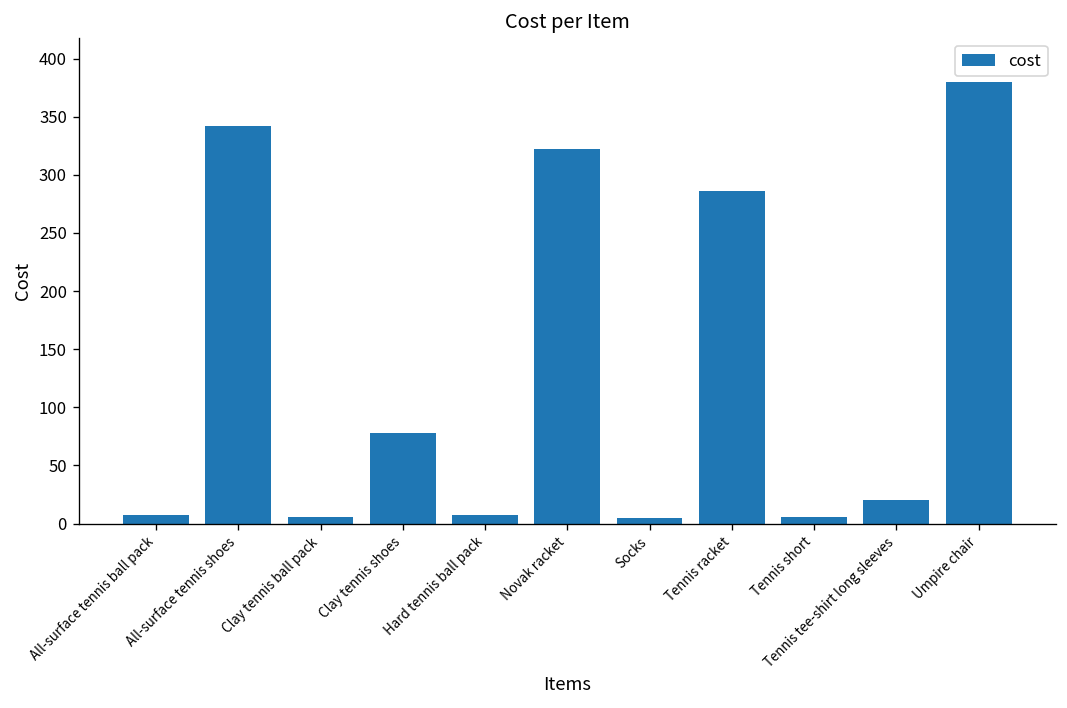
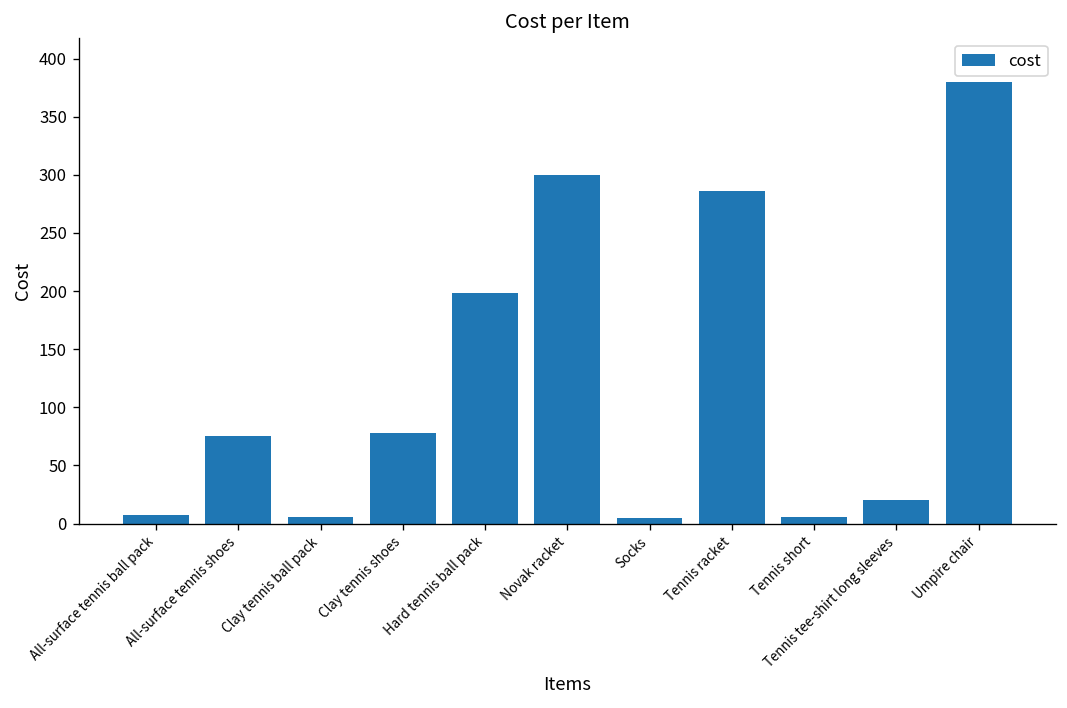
  {
    "All-surface tennis ball pack": 10,
-   "All-surface tennis shoes": 340,
+   "All-surface tennis shoes": 80,
    "Clay tennis ball pack": 10,
    "Clay tennis shoes": 80,
-   "Hard tennis ball pack": 10,
-   "Novak racket": 320,
+   "Hard tennis ball pack": 200,
+   "Novak racket": 300,
    "Socks": 10,
    "Tennis racket": 290,
    "Tennis short": 10,
    "Tennis tee-shirt long sleeves": 20,
    "Umpire chair": 380
  }
